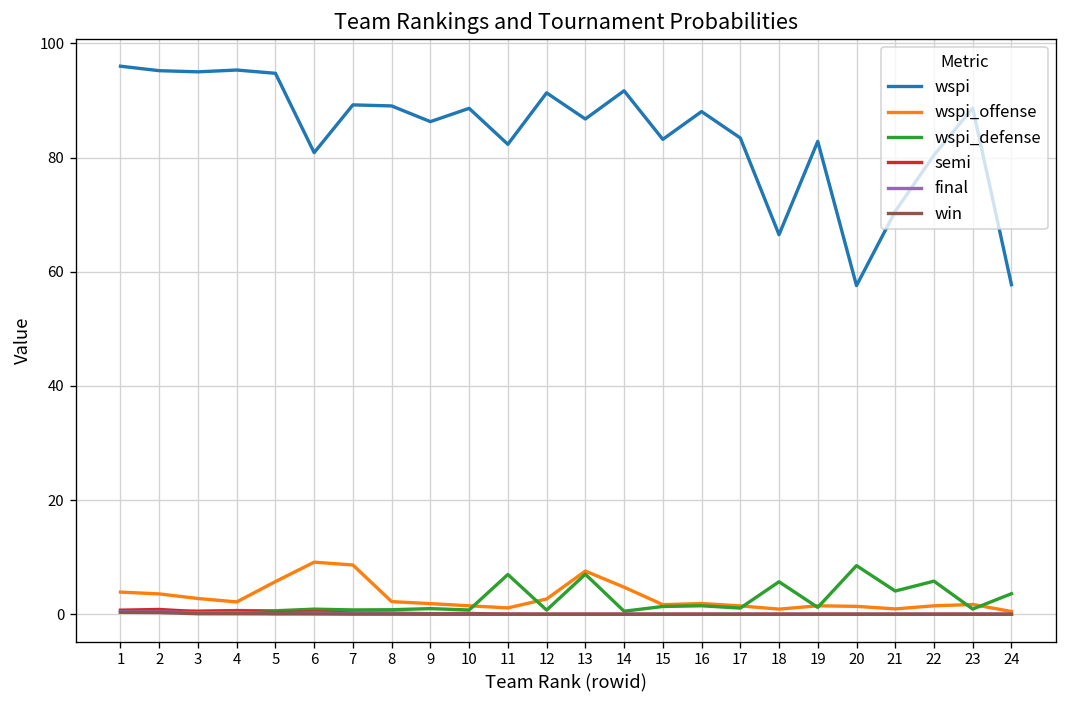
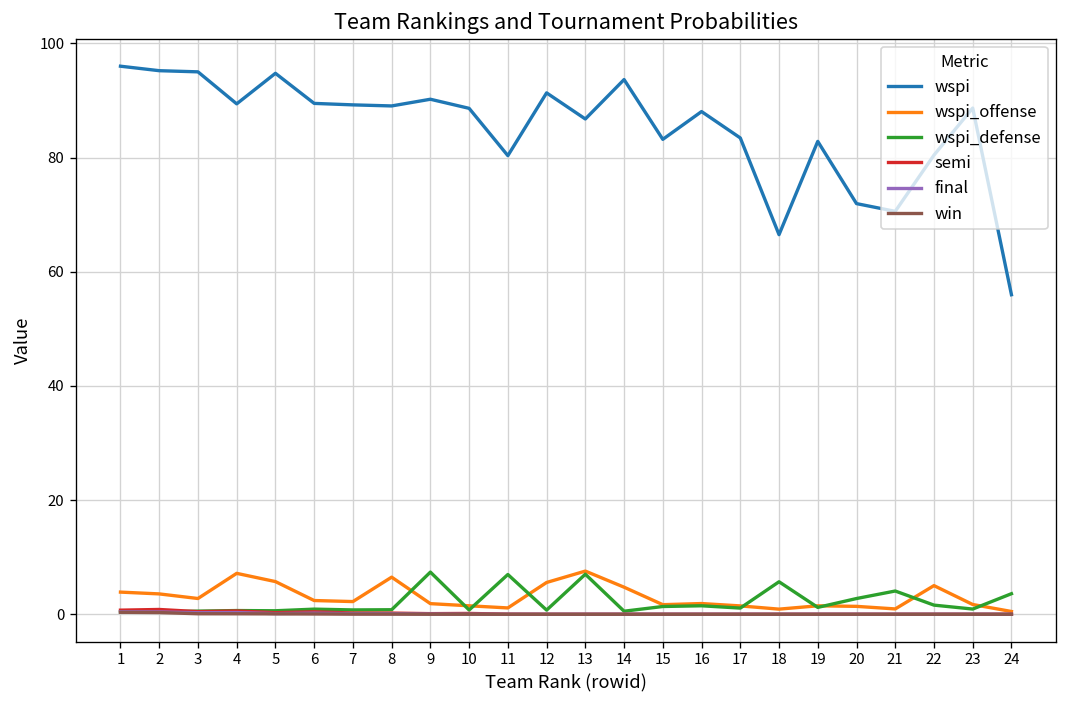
  {
    "wspi": {
      "1": 96,
      "2": 95,
      "3": 95,
-     "4": 95,
+     "4": 89,
      "5": 95,
-     "6": 81,
+     "6": 89,
      "7": 89,
      "8": 89,
-     "9": 86,
+     "9": 90,
      "10": 89,
-     "11": 82,
+     "11": 80,
      "12": 91,
      "13": 87,
-     "14": 92,
+     "14": 94,
      "15": 83,
      "16": 88,
      "17": 83,
      "18": 66,
      "19": 83,
-     "20": 58,
-     "24": 58
+     "20": 72,
+     "24": 56
    },
    "wspi_offense": {
      "1": 4,
      "2": 4,
      "3": 3,
-     "4": 2,
+     "4": 7,
      "5": 6,
-     "6": 9,
-     "7": 9,
-     "8": 2,
+     "6": 2,
+     "7": 2,
+     "8": 6,
      "9": 2,
      "10": 1,
      "11": 1,
-     "12": 3,
+     "12": 6,
      "13": 8,
      "14": 5,
      "18": 1,
      "20": 1,
      "21": 1,
-     "22": 1,
+     "22": 5,
      "23": 2
    },
    "wspi_defense": {
      "8": 1,
-     "9": 1,
+     "9": 7,
      "10": 1,
      "11": 7,
      "12": 1,
      "13": 7,
      "14": 1,
      "18": 6,
-     "20": 9,
+     "20": 3,
      "21": 4,
-     "22": 6,
+     "22": 2,
      "23": 1,
      "24": 4
    }
  }
